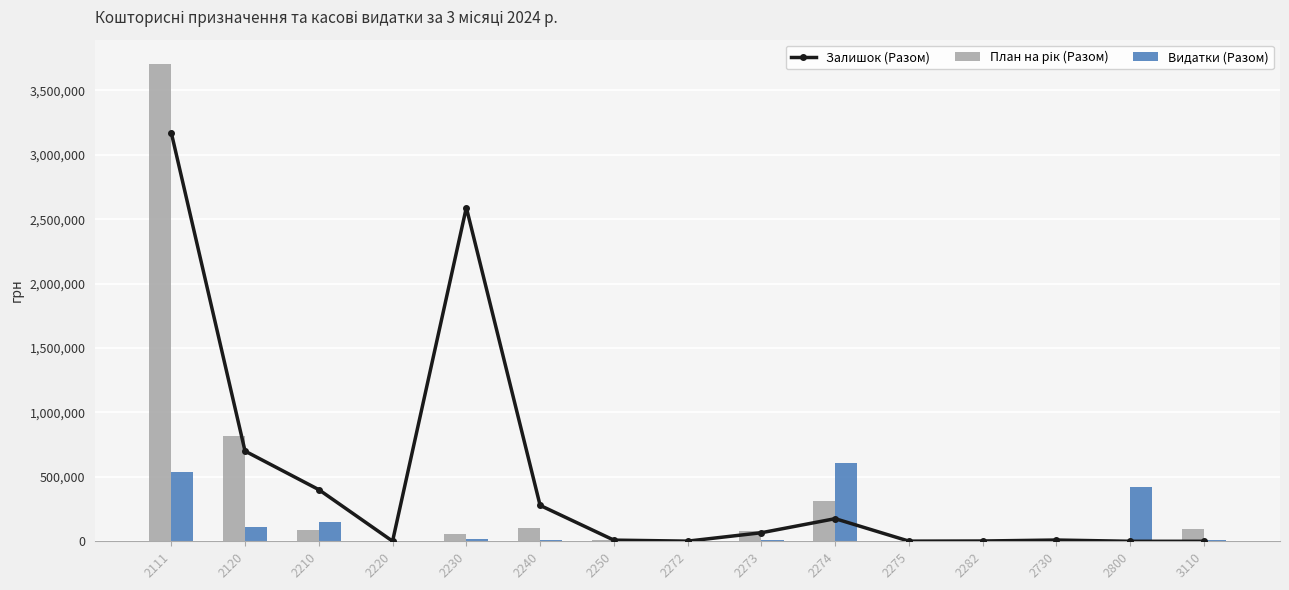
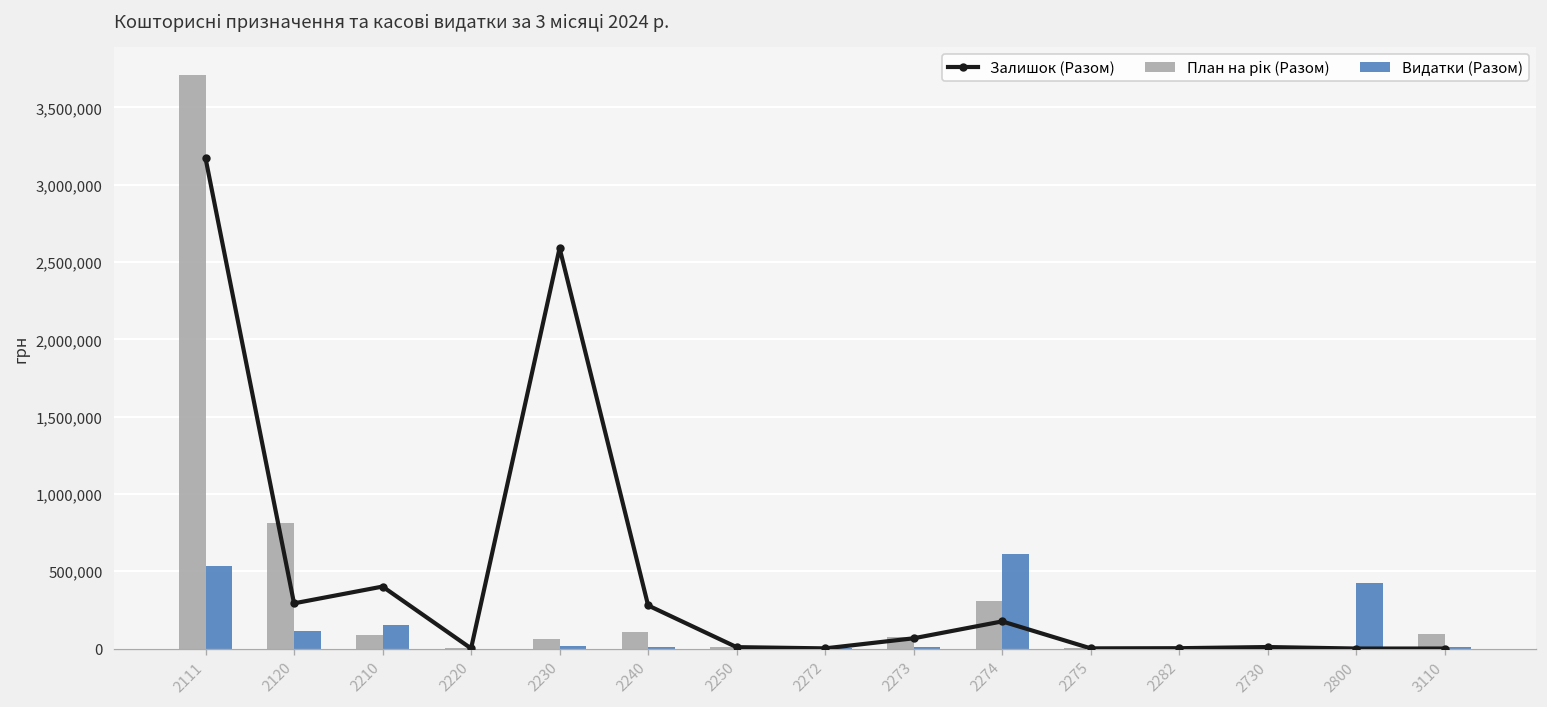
  {
    "План на рік (Разом)": {
      "2111": "3,710,000",
      "2120": "810,000",
      "2210": "90,000",
      "2230": "60,000",
      "2240": "100,000",
      "2273": "80,000",
      "2274": "310,000",
      "3110": "90,000"
    },
    "Залишок (Разом)": {
      "2111": "3,170,000",
-     "2120": "700,000",
+     "2120": "290,000",
      "2210": "400,000",
      "2220": "0",
      "2230": "2,590,000",
      "2240": "280,000",
      "2250": "10,000",
      "2272": "0",
      "2273": "70,000",
      "2274": "180,000",
      "2275": "0",
      "2282": "0",
      "2730": "10,000",
      "2800": "0",
      "3110": "0"
    },
    "Видатки (Разом)": {
      "2111": "540,000",
      "2120": "110,000",
      "2210": "150,000",
      "2220": "0",
      "2250": "0",
      "2274": "610,000",
      "2282": "0",
      "2800": "420,000"
    }
  }
